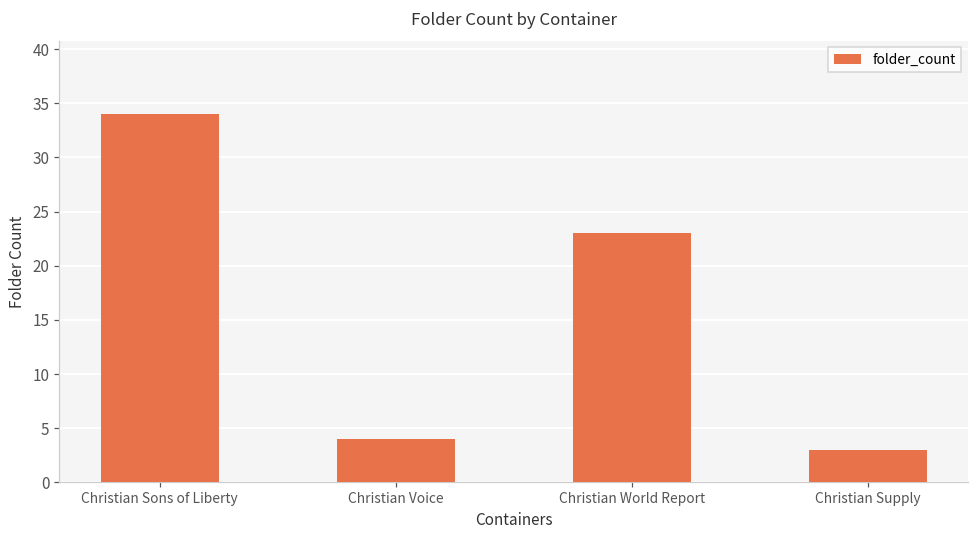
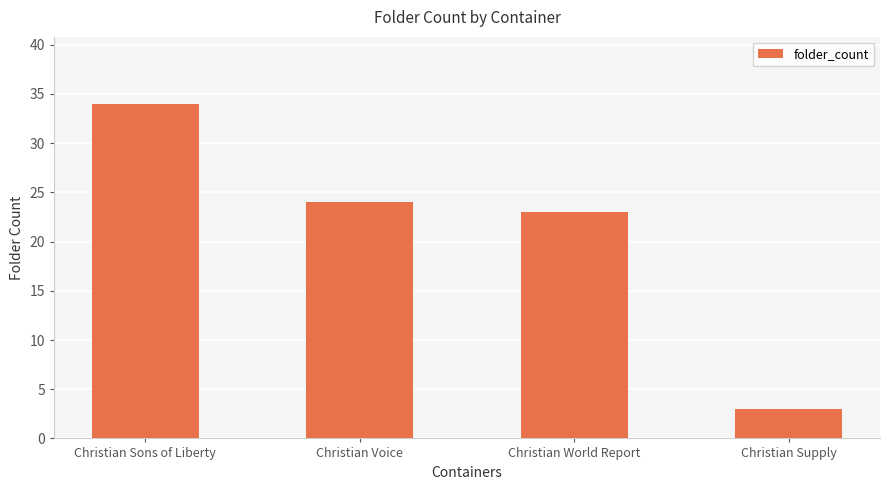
  {
    "Christian Sons of Liberty": 34,
-   "Christian Voice": 4,
+   "Christian Voice": 24,
    "Christian World Report": 23,
    "Christian Supply": 3
  }
